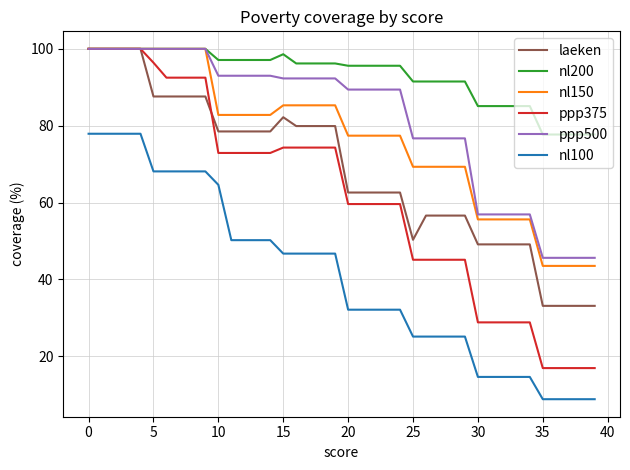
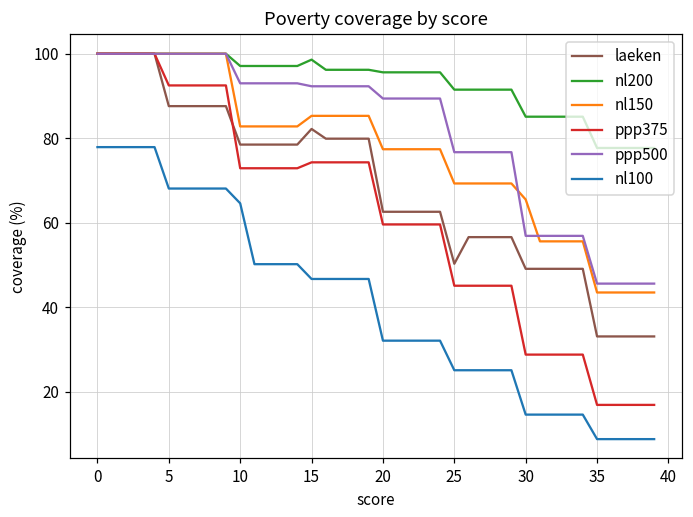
  {
    "laeken": {
      "5": 88,
      "10": 79,
      "15": 82,
      "20": 63,
      "25": 50,
      "30": 49,
      "35": 33
    },
    "nl200": {
      "10": 97,
      "15": 99,
      "20": 96,
      "25": 92,
      "30": 85
    },
    "nl150": {
      "10": 83,
      "15": 85,
      "20": 77,
      "25": 69,
-     "30": 56,
+     "30": 66,
      "35": 44
    },
    "ppp375": {
-     "5": 96,
+     "5": 93,
      "10": 73,
      "15": 74,
      "20": 60,
      "25": 45,
      "30": 29,
      "35": 17
    },
    "ppp500": {
      "10": 93,
      "15": 92,
      "20": 89,
      "25": 77,
      "30": 57,
      "35": 46
    },
    "nl100": {
      "0": 78,
      "5": 68,
      "10": 65,
      "15": 47,
      "20": 32,
      "25": 25,
      "30": 15,
      "35": 9
    }
  }
